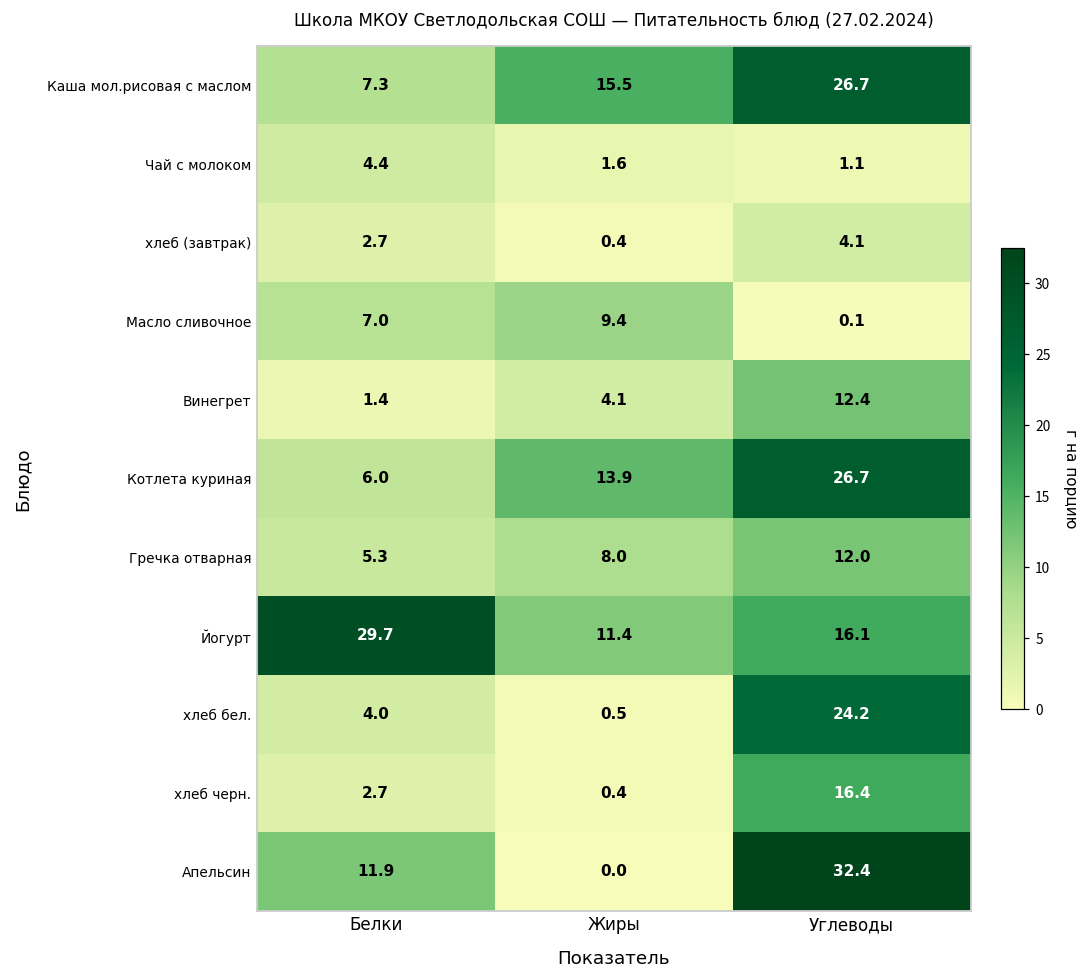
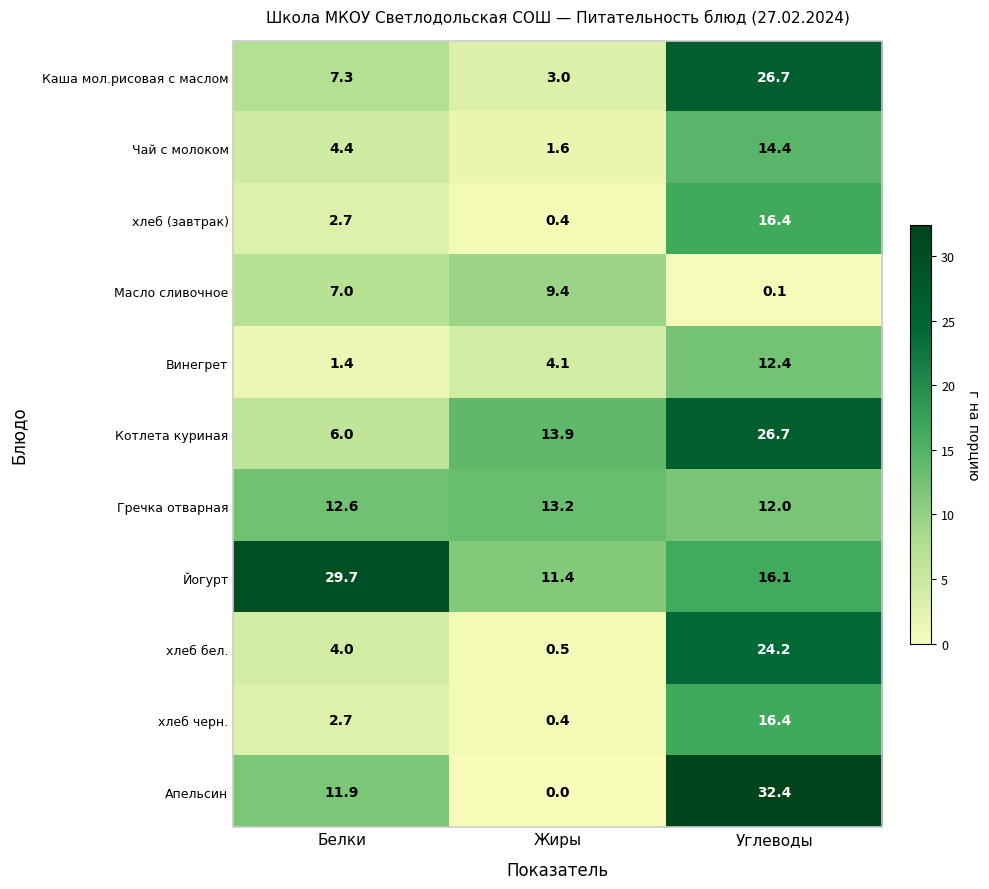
  {
    "Каша мол.рисовая с маслом": {
      "Белки": 7.3,
-     "Жиры": 15.5,
+     "Жиры": 3.0,
      "Углеводы": 26.7
    },
    "Чай с молоком": {
      "Белки": 4.4,
      "Жиры": 1.6,
-     "Углеводы": 1.1
+     "Углеводы": 14.4
    },
    "хлеб (завтрак)": {
      "Белки": 2.7,
      "Жиры": 0.4,
-     "Углеводы": 4.1
+     "Углеводы": 16.4
    },
    "Масло сливочное": {
      "Белки": 7.0,
      "Жиры": 9.4,
      "Углеводы": 0.1
    },
    "Винегрет": {
      "Белки": 1.4,
      "Жиры": 4.1,
      "Углеводы": 12.4
    },
    "Котлета куриная": {
      "Белки": 6.0,
      "Жиры": 13.9,
      "Углеводы": 26.7
    },
    "Гречка отварная": {
-     "Белки": 5.3,
-     "Жиры": 8.0,
+     "Белки": 12.6,
+     "Жиры": 13.2,
      "Углеводы": 12.0
    },
    "Йогурт": {
      "Белки": 29.7,
      "Жиры": 11.4,
      "Углеводы": 16.1
    },
    "хлеб бел.": {
      "Белки": 4.0,
      "Жиры": 0.5,
      "Углеводы": 24.2
    },
    "хлеб черн.": {
      "Белки": 2.7,
      "Жиры": 0.4,
      "Углеводы": 16.4
    },
    "Апельсин": {
      "Белки": 11.9,
      "Жиры": 0.0,
      "Углеводы": 32.4
    }
  }
